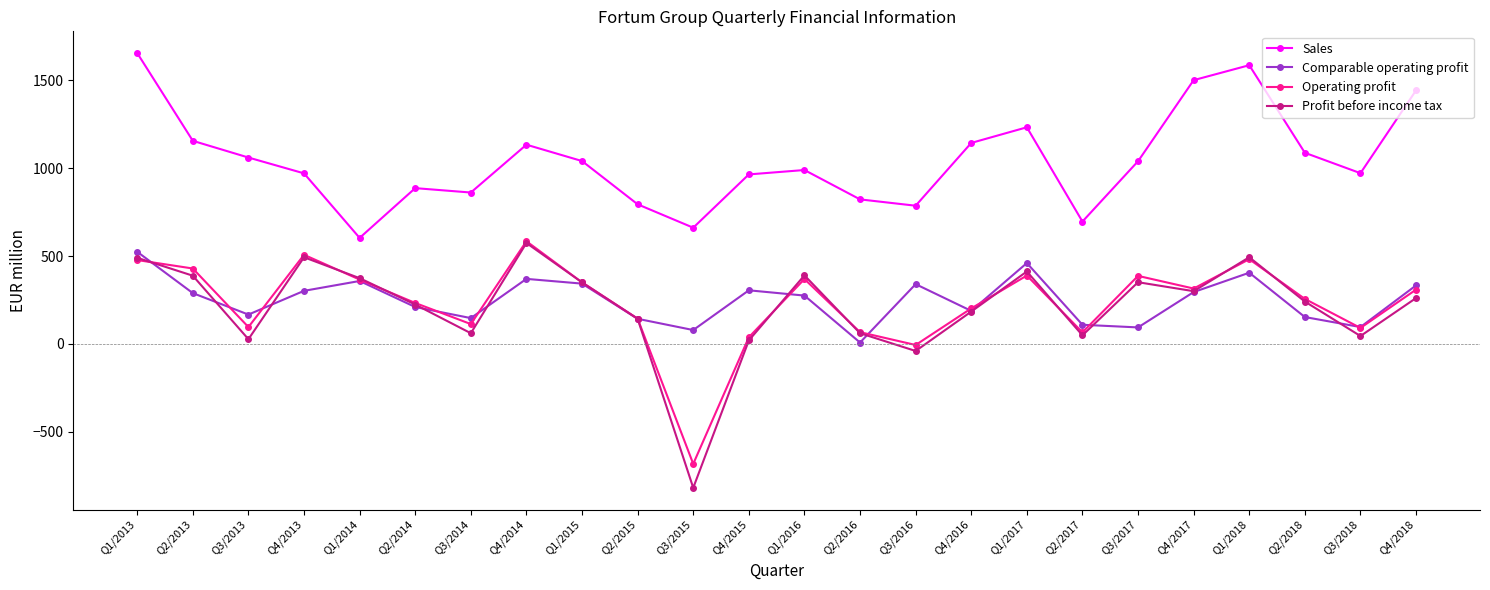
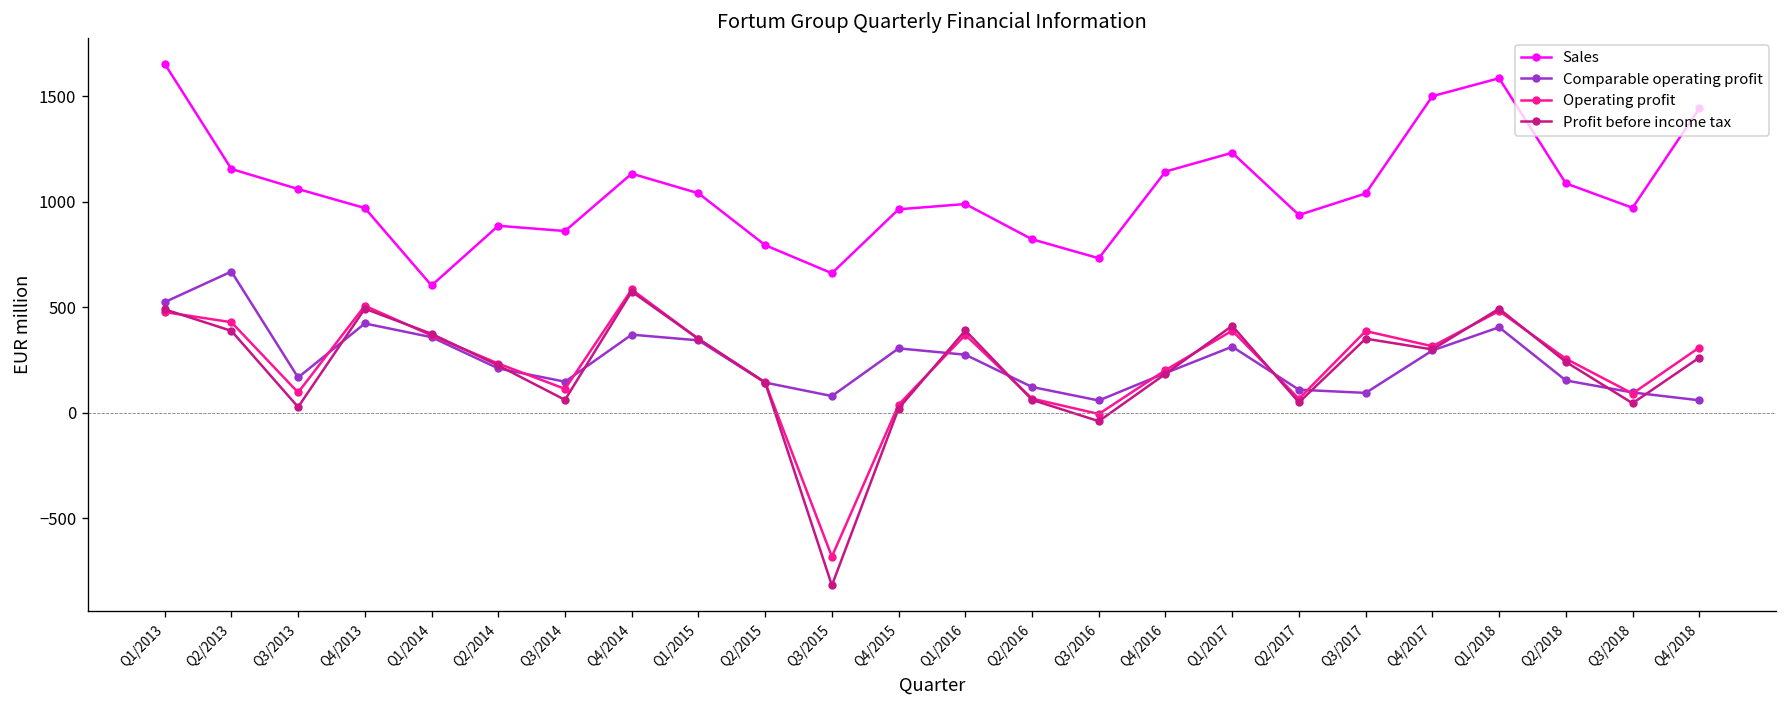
  {
    "Sales": {
      "Q1/2013": 1650,
      "Q2/2013": 1160,
      "Q3/2013": 1060,
      "Q4/2013": 970,
      "Q1/2014": 600,
      "Q2/2014": 890,
      "Q3/2014": 860,
      "Q4/2014": 1130,
      "Q1/2015": 1040,
      "Q2/2015": 790,
      "Q3/2015": 660,
      "Q4/2015": 960,
      "Q1/2016": 990,
      "Q2/2016": 820,
-     "Q3/2016": 790,
+     "Q3/2016": 730,
      "Q4/2016": 1140,
      "Q1/2017": 1230,
-     "Q2/2017": 700,
+     "Q2/2017": 940,
      "Q3/2017": 1040,
      "Q4/2017": 1500,
      "Q1/2018": 1590,
      "Q2/2018": 1090,
      "Q3/2018": 970
    },
    "Comparable operating profit": {
      "Q1/2013": 520,
-     "Q2/2013": 290,
+     "Q2/2013": 670,
      "Q3/2013": 170,
-     "Q4/2013": 300,
+     "Q4/2013": 420,
      "Q3/2014": 150,
      "Q4/2014": 370,
      "Q3/2015": 80,
      "Q4/2015": 310,
      "Q1/2016": 280,
-     "Q2/2016": 10,
-     "Q3/2016": 340,
-     "Q1/2017": 460,
+     "Q2/2016": 120,
+     "Q3/2016": 60,
+     "Q1/2017": 310,
      "Q2/2017": 110,
      "Q3/2017": 90,
      "Q1/2018": 410,
      "Q2/2018": 150,
-     "Q4/2018": 330
+     "Q4/2018": 60
    }
  }
